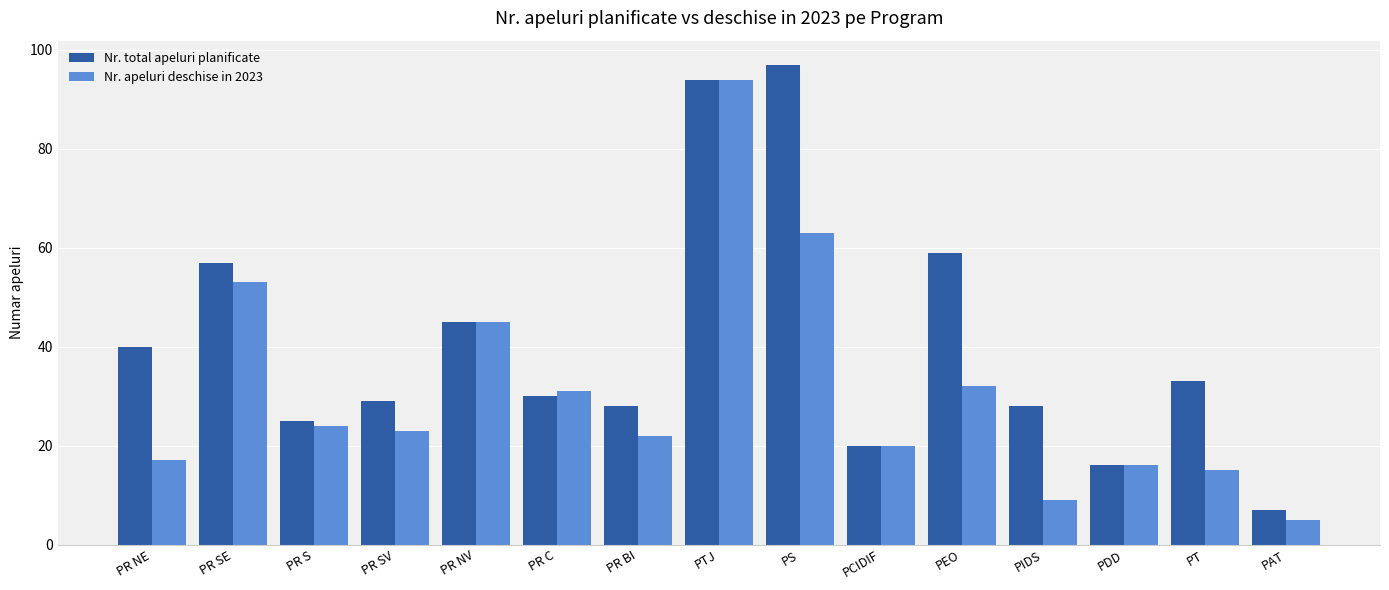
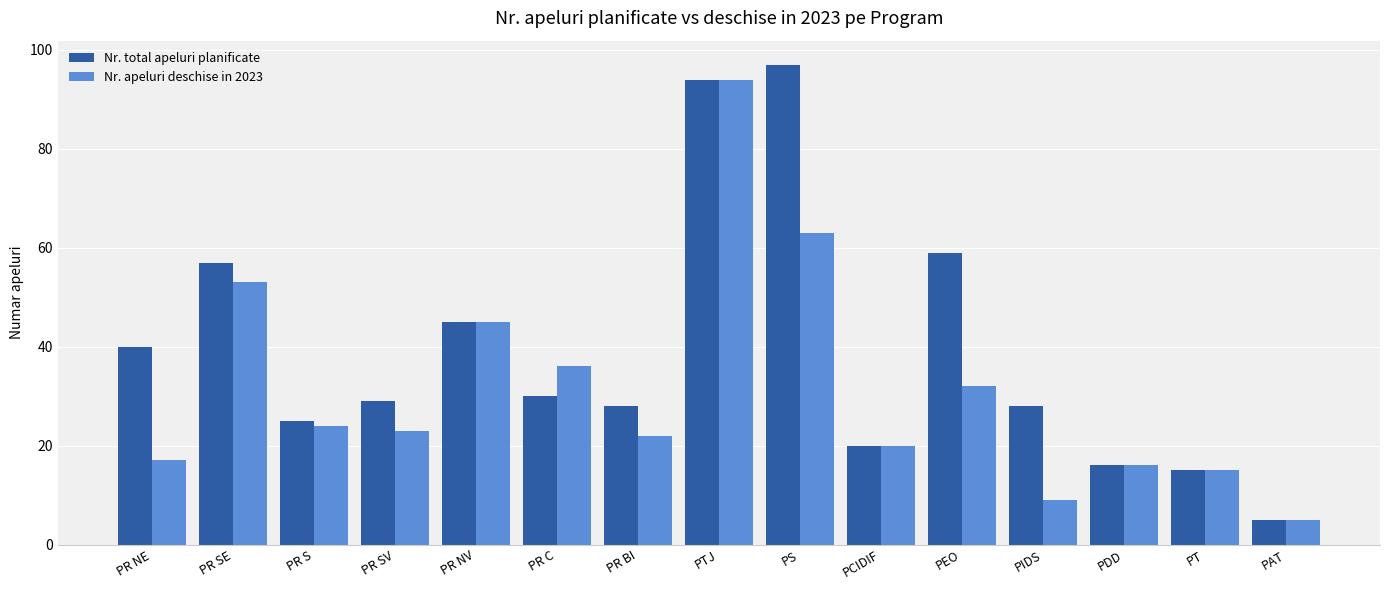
  {
    "Nr. total apeluri planificate": {
      "PR NE": 40,
      "PR SE": 57,
      "PR S": 25,
      "PR SV": 29,
      "PR NV": 45,
      "PR C": 30,
      "PR BI": 28,
      "PTJ": 94,
      "PS": 97,
      "PCIDIF": 20,
      "PEO": 59,
      "PIDS": 28,
      "PDD": 16,
-     "PT": 33,
-     "PAT": 7
+     "PT": 15,
+     "PAT": 5
    },
    "Nr. apeluri deschise in 2023": {
      "PR NE": 17,
      "PR SE": 53,
      "PR S": 24,
      "PR SV": 23,
      "PR NV": 45,
-     "PR C": 31,
+     "PR C": 36,
      "PR BI": 22,
      "PTJ": 94,
      "PS": 63,
      "PCIDIF": 20,
      "PEO": 32,
      "PIDS": 9,
      "PDD": 16,
      "PT": 15,
      "PAT": 5
    }
  }
